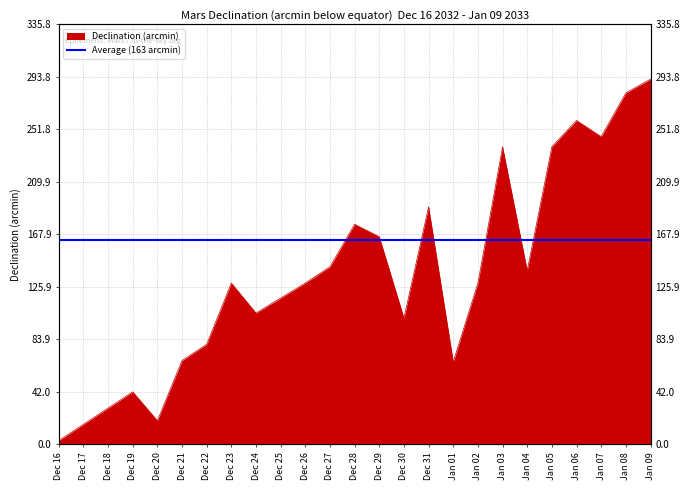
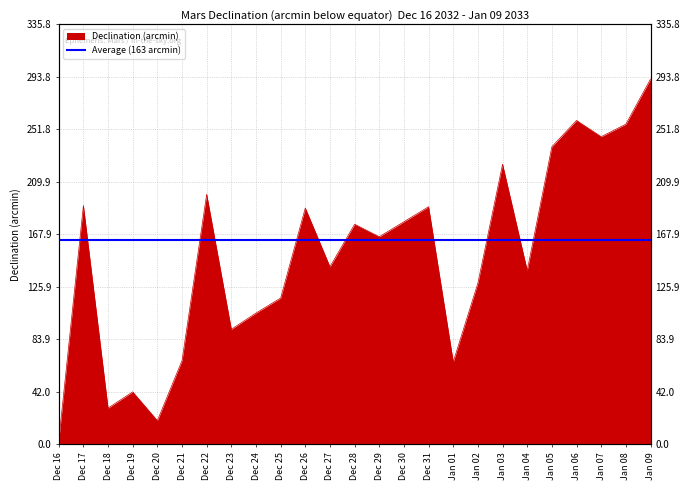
  {
    "Declination (arcmin)": {
      "Dec 16": 3,
-     "Dec 17": 16,
+     "Dec 17": 191,
      "Dec 18": 29,
      "Dec 19": 42,
      "Dec 20": 19,
      "Dec 21": 67,
-     "Dec 22": 80,
-     "Dec 23": 129,
+     "Dec 22": 200,
+     "Dec 23": 92,
      "Dec 24": 105,
      "Dec 25": 117,
-     "Dec 26": 129,
+     "Dec 26": 189,
      "Dec 27": 142,
      "Dec 28": 176,
      "Dec 29": 166,
-     "Dec 30": 101,
+     "Dec 30": 178,
      "Dec 31": 190,
      "Jan 01": 66,
      "Jan 02": 129,
-     "Jan 03": 238,
+     "Jan 03": 224,
      "Jan 04": 139,
      "Jan 05": 238,
      "Jan 06": 259,
      "Jan 07": 246,
-     "Jan 08": 281,
+     "Jan 08": 256,
      "Jan 09": 292
    },
    "Average (163 arcmin)": {
      "Dec 16": 163,
      "Dec 17": 163,
      "Dec 18": 163,
      "Dec 19": 163,
      "Dec 20": 163,
      "Dec 21": 163,
      "Dec 22": 163,
      "Dec 23": 163,
      "Dec 24": 163,
      "Dec 25": 163,
      "Dec 26": 163,
      "Dec 27": 163,
      "Dec 28": 163,
      "Dec 29": 163,
      "Dec 30": 163,
      "Dec 31": 163,
      "Jan 01": 163,
      "Jan 02": 163,
      "Jan 03": 163,
      "Jan 04": 163,
      "Jan 05": 163,
      "Jan 06": 163,
      "Jan 07": 163,
      "Jan 08": 163,
      "Jan 09": 163
    }
  }
